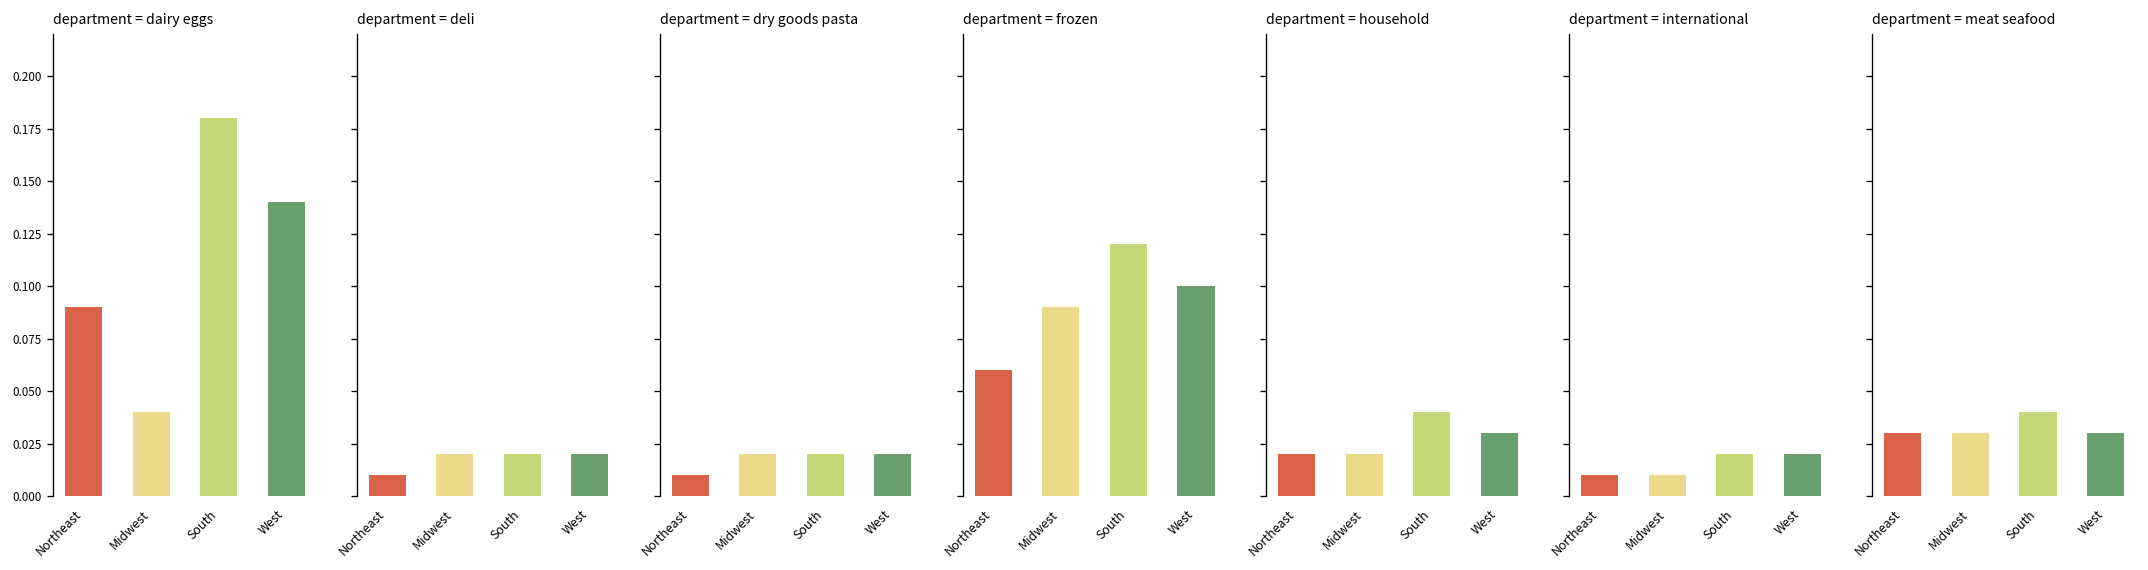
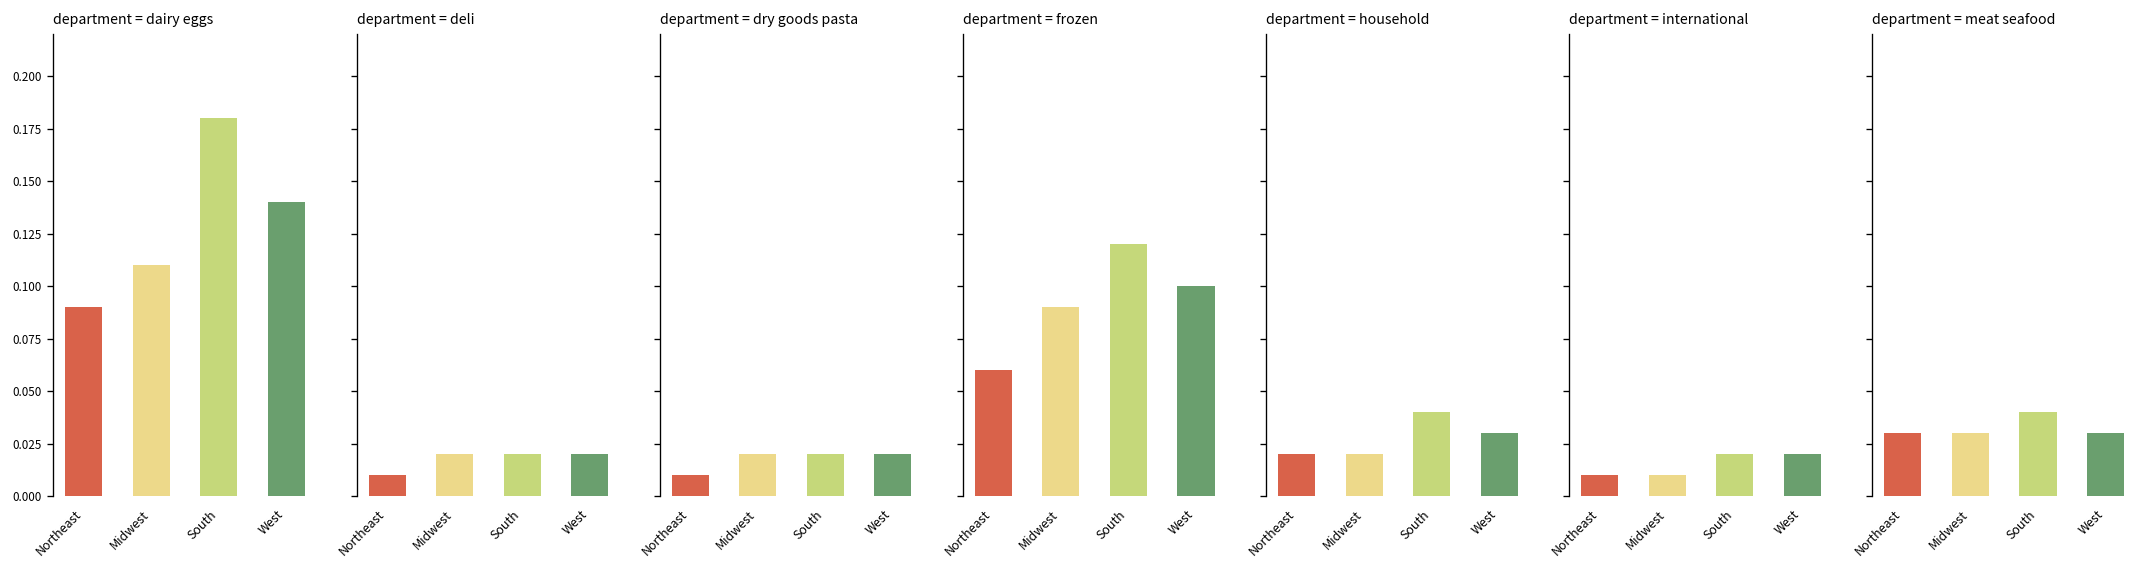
  {
    "department = dairy eggs": {
      "Northeast": 0.09,
-     "Midwest": 0.04,
+     "Midwest": 0.11,
      "South": 0.18,
      "West": 0.14
    }
  }
